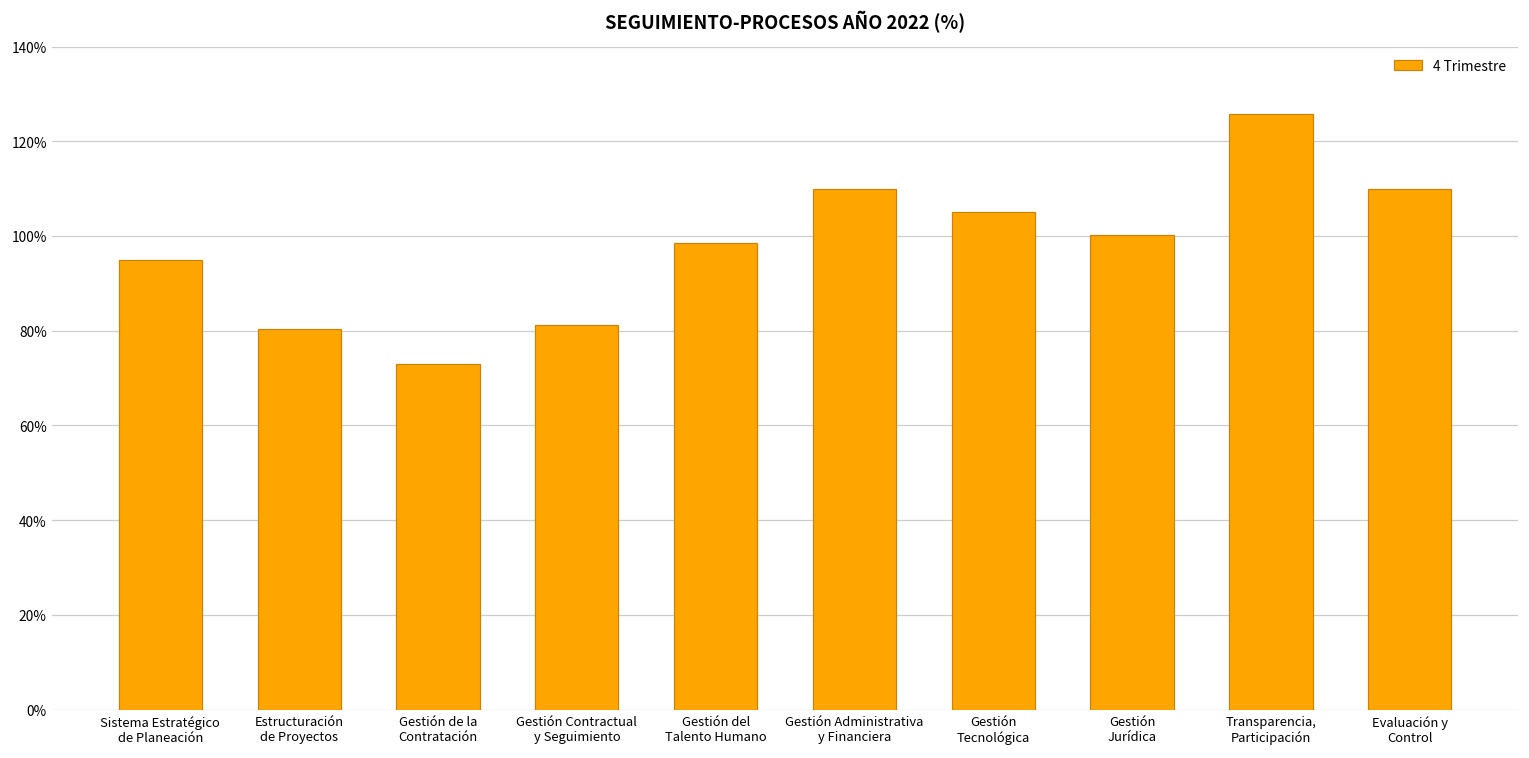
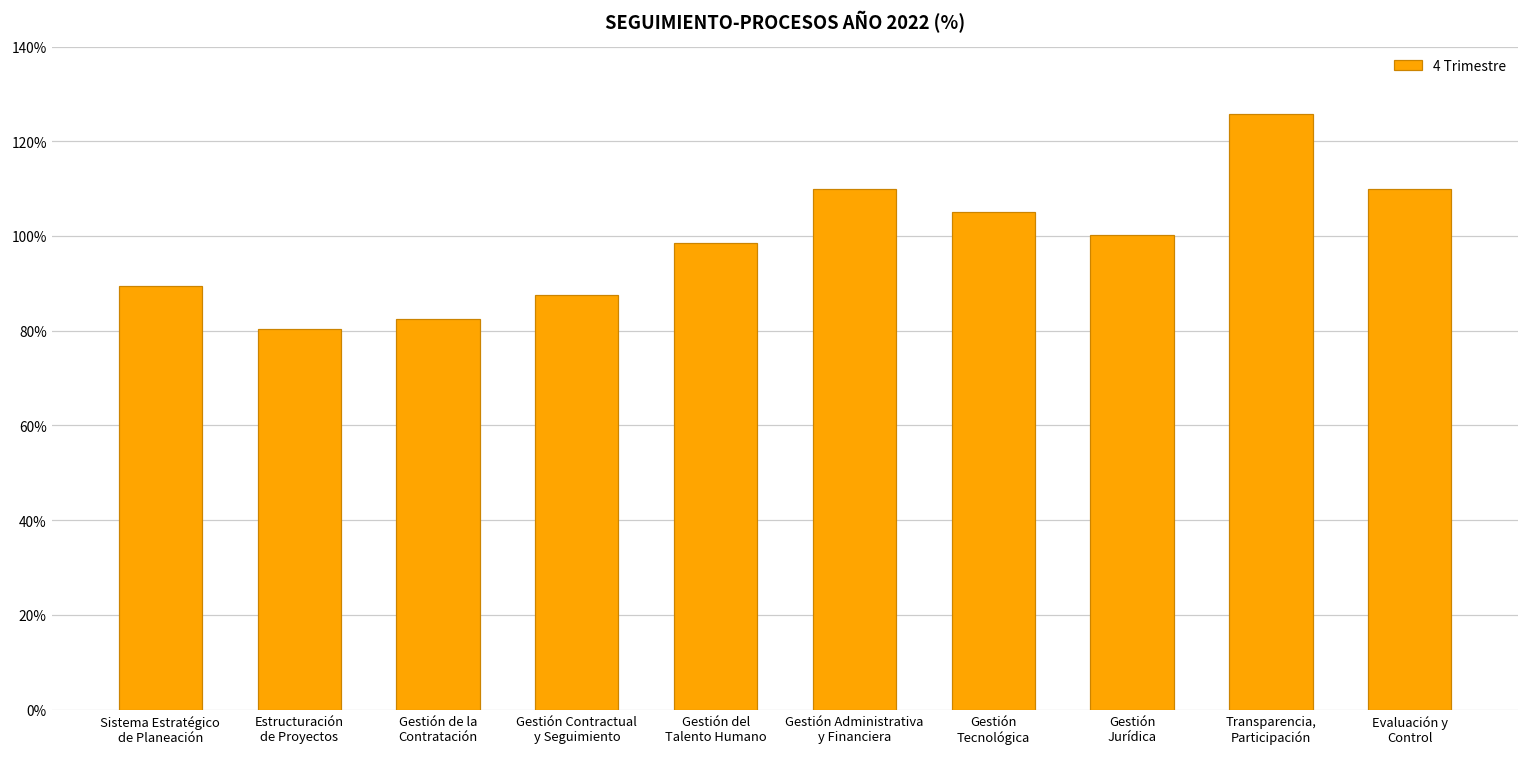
  {
-   "Sistema Estratégico de Planeación": "95%",
+   "Sistema Estratégico de Planeación": "89%",
    "Estructuración de Proyectos": "80%",
-   "Gestión de la Contratación": "73%",
-   "Gestión Contractual y Seguimiento": "81%",
+   "Gestión de la Contratación": "82%",
+   "Gestión Contractual y Seguimiento": "88%",
    "Gestión del Talento Humano": "98%",
    "Gestión Administrativa y Financiera": "110%",
    "Gestión Tecnológica": "105%",
    "Gestión Jurídica": "100%",
    "Transparencia, Participación": "126%",
    "Evaluación y Control": "110%"
  }
